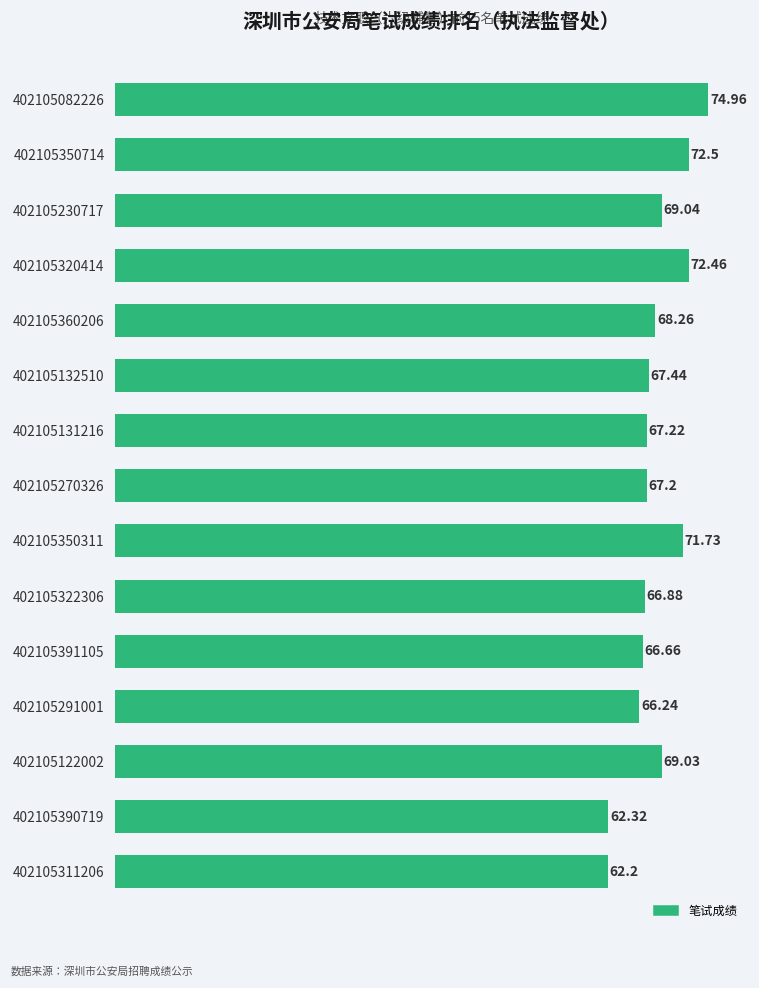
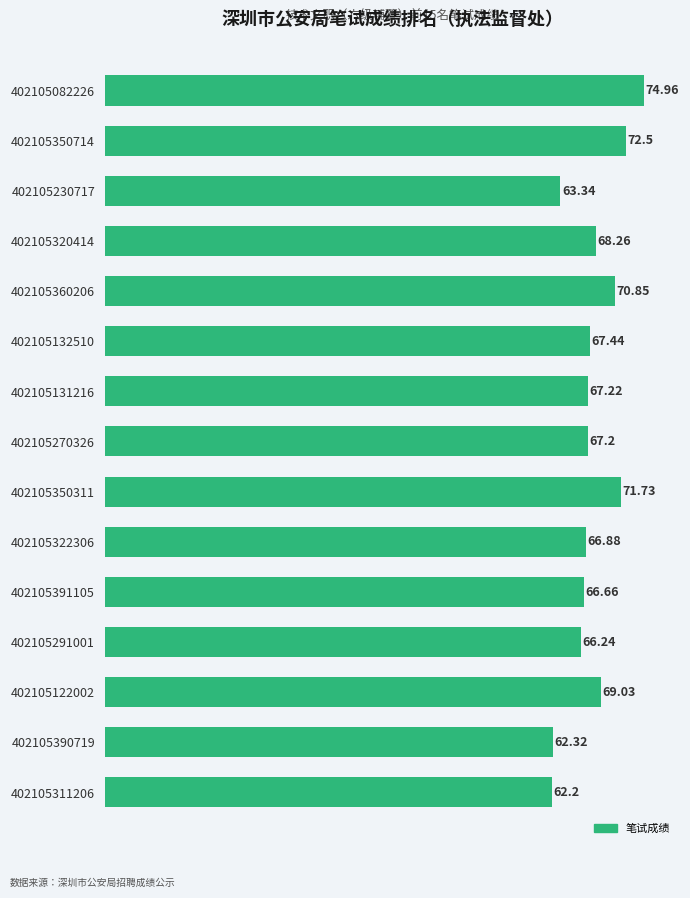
  {
    "402105082226": 74.96,
    "402105350714": 72.5,
-   "402105230717": 69.04,
-   "402105320414": 72.46,
-   "402105360206": 68.26,
+   "402105230717": 63.34,
+   "402105320414": 68.26,
+   "402105360206": 70.85,
    "402105132510": 67.44,
    "402105131216": 67.22,
    "402105270326": 67.2,
    "402105350311": 71.73,
    "402105322306": 66.88,
    "402105391105": 66.66,
    "402105291001": 66.24,
    "402105122002": 69.03,
    "402105390719": 62.32,
    "402105311206": 62.2
  }
